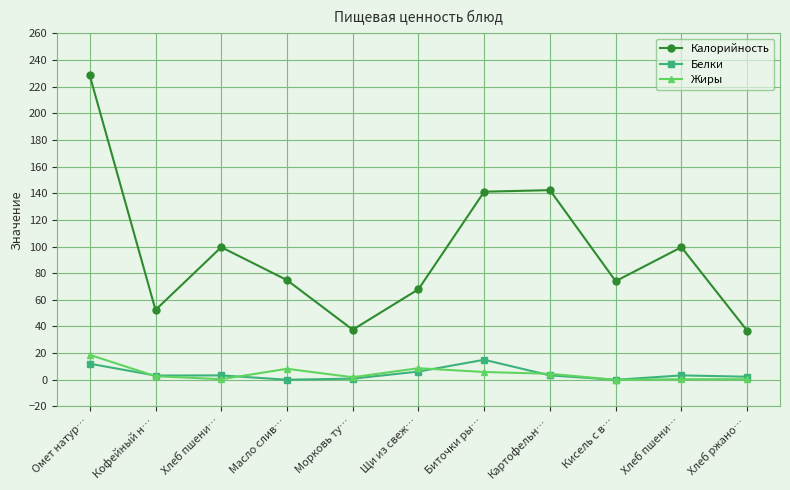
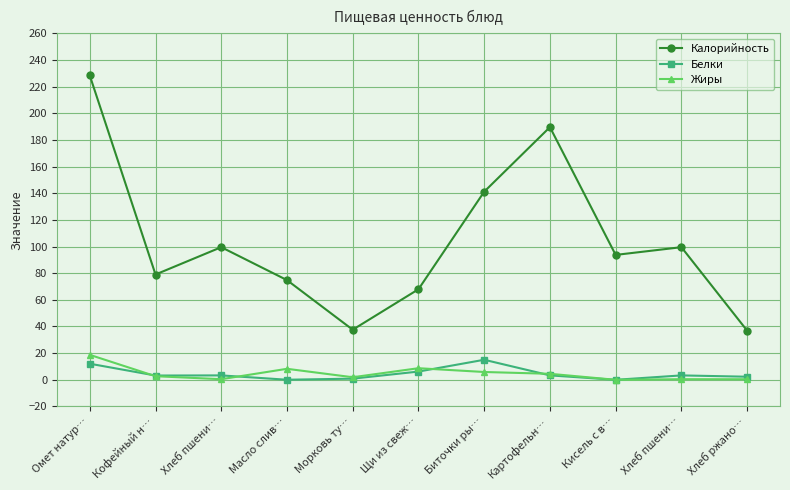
  {
    "Калорийность": {
      "Омет натур…": 228,
-     "Кофейный н…": 52,
+     "Кофейный н…": 79,
      "Масло слив…": 75,
      "Морковь ту…": 38,
      "Щи из свеж…": 68,
      "Биточки ры…": 141,
-     "Картофельн…": 142,
-     "Кисель с в…": 74,
+     "Картофельн…": 190,
+     "Кисель с в…": 94,
      "Хлеб ржано…": 37
    }
  }
